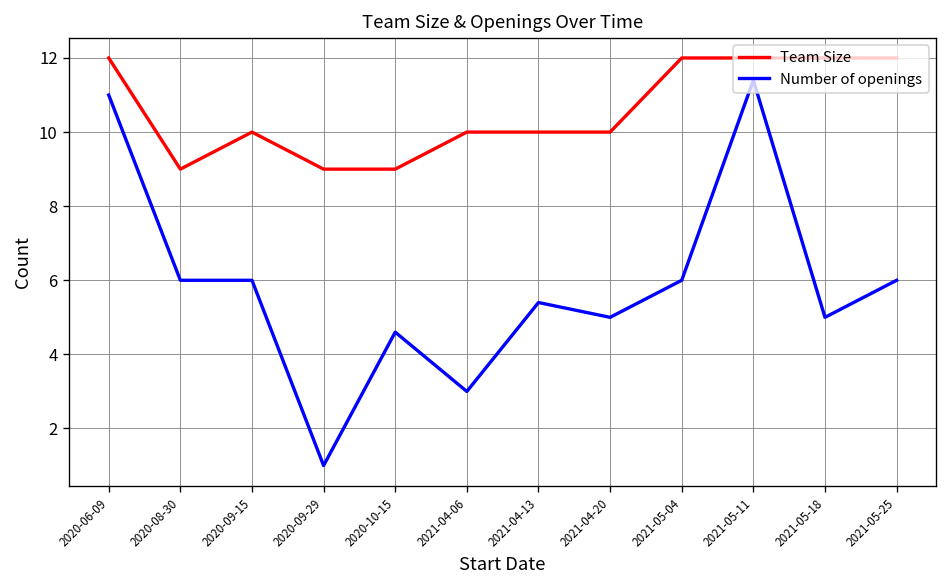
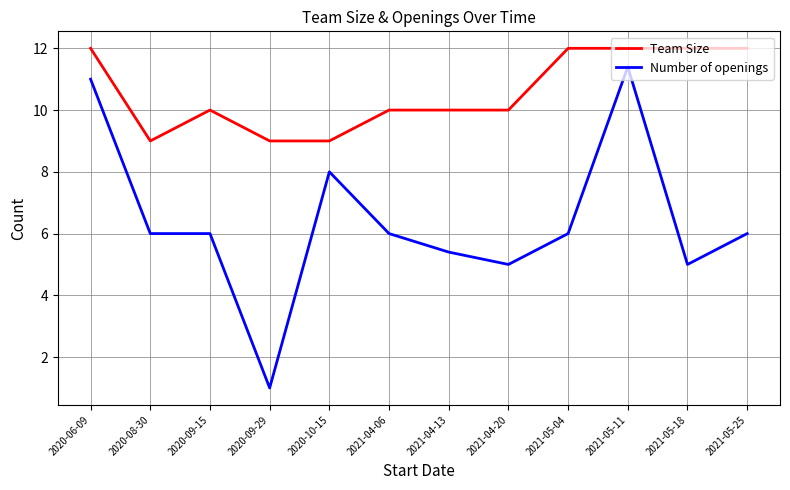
  {
    "Team Size": {
      "2020-06-09": 12.0,
      "2020-08-30": 9.0,
      "2020-09-15": 10.0,
      "2020-09-29": 9.0,
      "2020-10-15": 9.0,
      "2021-04-06": 10.0,
      "2021-04-13": 10.0,
      "2021-04-20": 10.0,
      "2021-05-04": 12.0
    },
    "Number of openings": {
      "2020-06-09": 11.0,
      "2020-08-30": 6.0,
      "2020-09-15": 6.0,
      "2020-09-29": 1.0,
-     "2020-10-15": 4.6,
-     "2021-04-06": 3,
+     "2020-10-15": 8.0,
+     "2021-04-06": 6,
      "2021-04-13": 5.4,
      "2021-04-20": 5.0,
      "2021-05-04": 6.0,
      "2021-05-18": 5.0,
      "2021-05-25": 6.0
    }
  }
